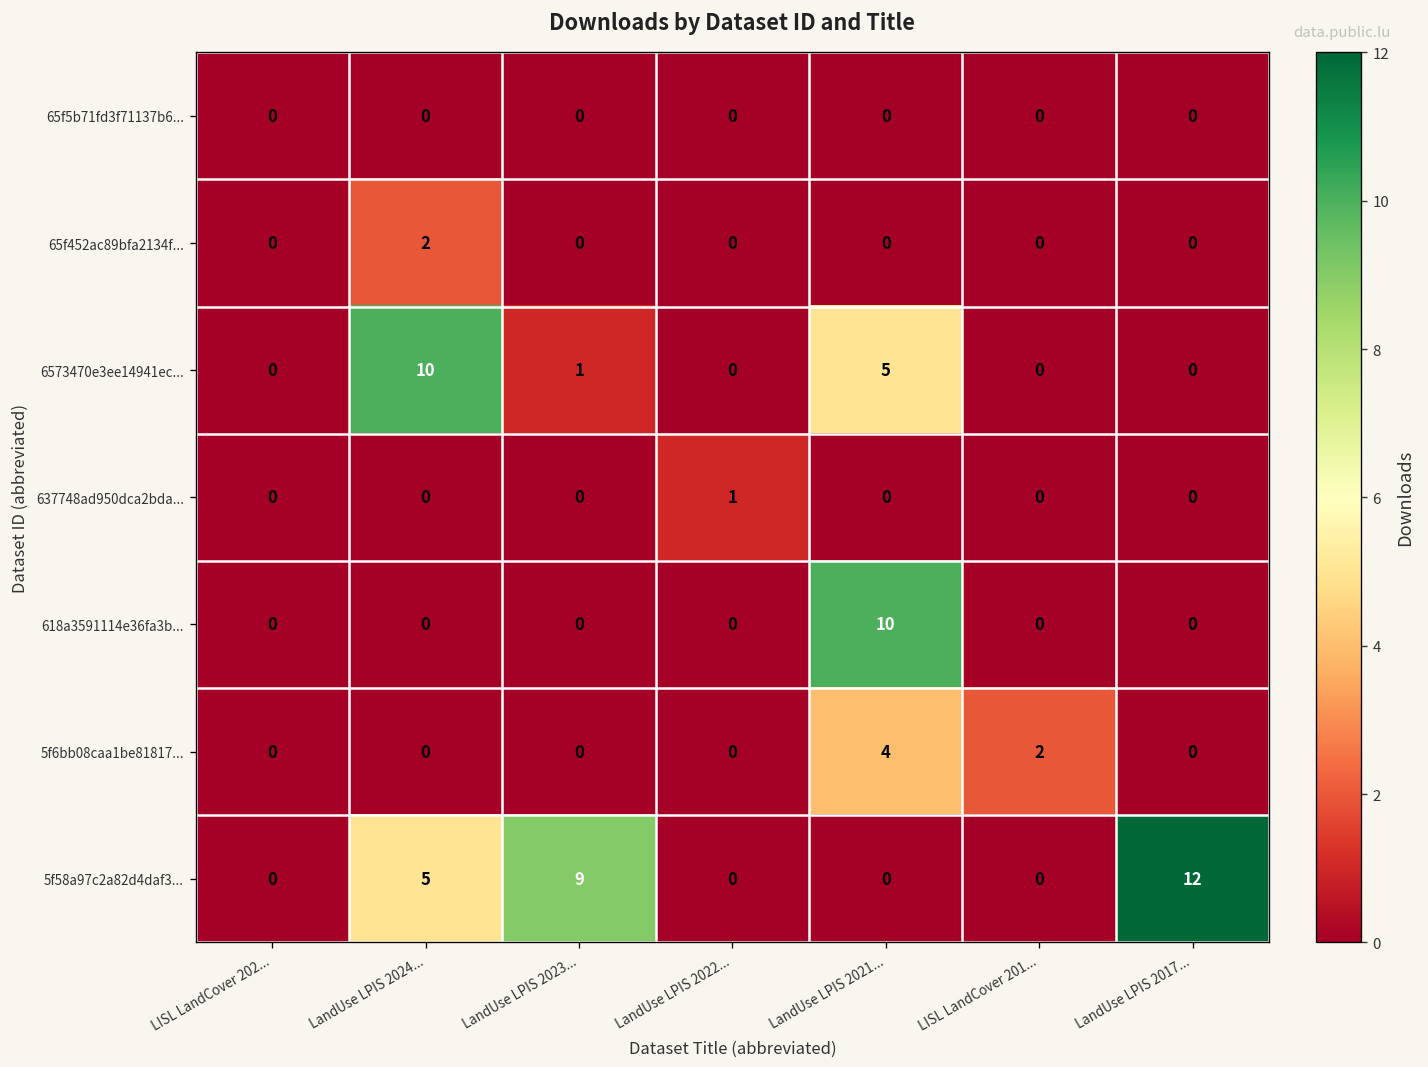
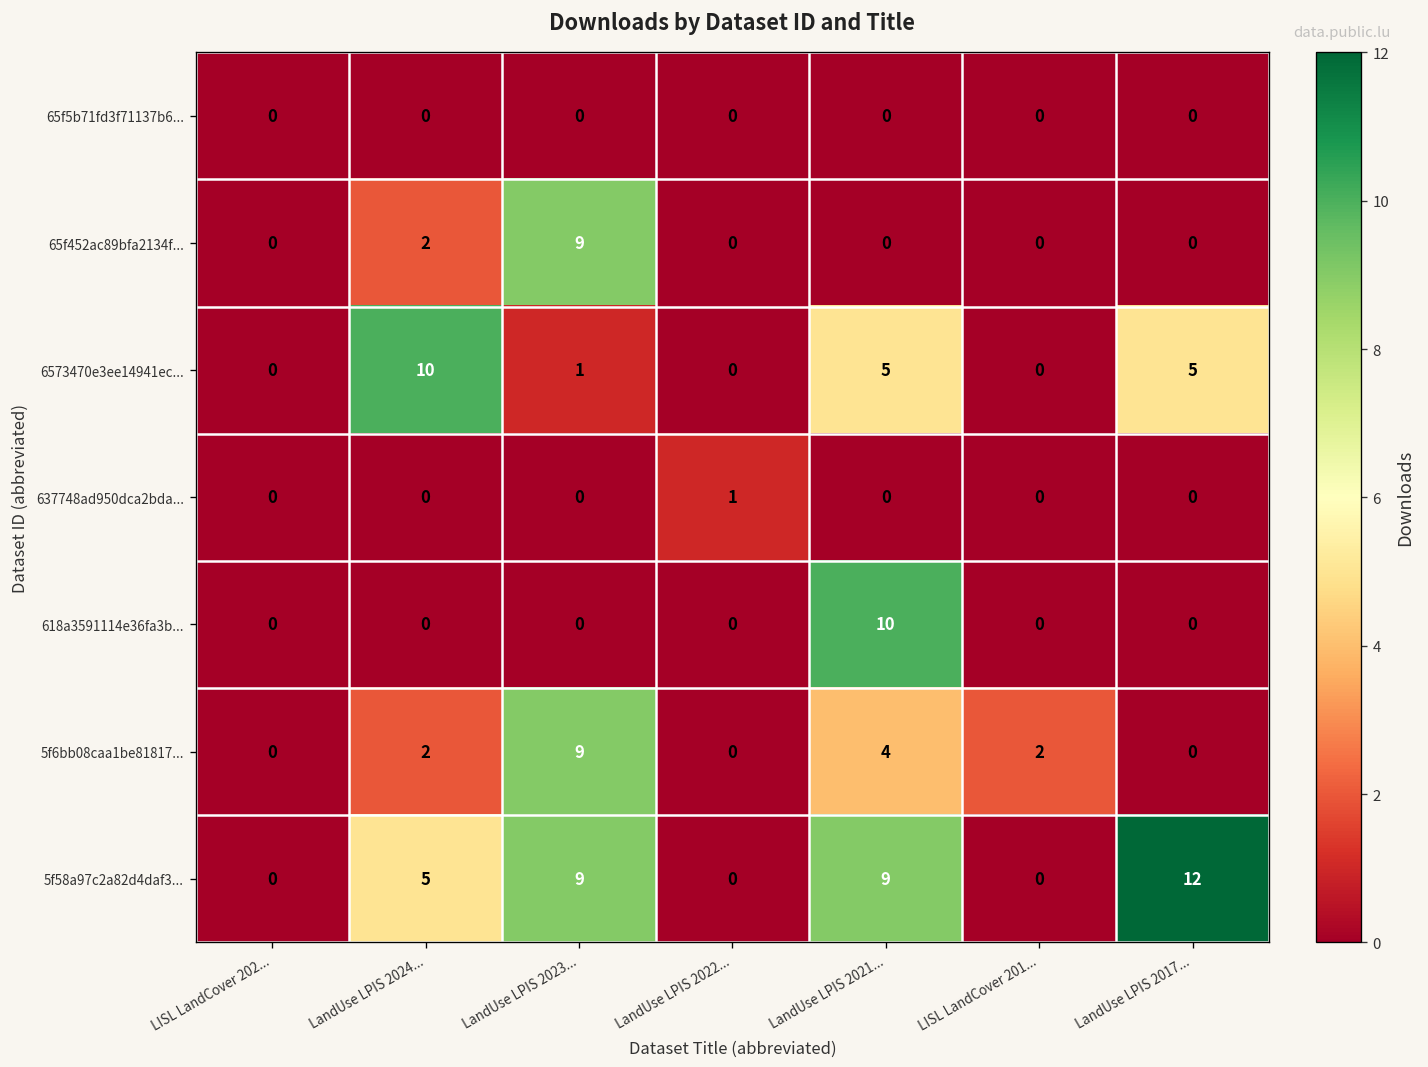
  {
    "65f5b71fd3f71137b6...": {
      "LISL LandCover 202...": 0,
      "LandUse LPIS 2024...": 0,
      "LandUse LPIS 2023...": 0,
      "LandUse LPIS 2022...": 0,
      "LandUse LPIS 2021...": 0,
      "LISL LandCover 201...": 0,
      "LandUse LPIS 2017...": 0
    },
    "65f452ac89bfa2134f...": {
      "LISL LandCover 202...": 0,
      "LandUse LPIS 2024...": 2,
-     "LandUse LPIS 2023...": 0,
+     "LandUse LPIS 2023...": 9,
      "LandUse LPIS 2022...": 0,
      "LandUse LPIS 2021...": 0,
      "LISL LandCover 201...": 0,
      "LandUse LPIS 2017...": 0
    },
    "6573470e3ee14941ec...": {
      "LISL LandCover 202...": 0,
      "LandUse LPIS 2024...": 10,
      "LandUse LPIS 2023...": 1,
      "LandUse LPIS 2022...": 0,
      "LandUse LPIS 2021...": 5,
      "LISL LandCover 201...": 0,
-     "LandUse LPIS 2017...": 0
+     "LandUse LPIS 2017...": 5
    },
    "637748ad950dca2bda...": {
      "LISL LandCover 202...": 0,
      "LandUse LPIS 2024...": 0,
      "LandUse LPIS 2023...": 0,
      "LandUse LPIS 2022...": 1,
      "LandUse LPIS 2021...": 0,
      "LISL LandCover 201...": 0,
      "LandUse LPIS 2017...": 0
    },
    "618a3591114e36fa3b...": {
      "LISL LandCover 202...": 0,
      "LandUse LPIS 2024...": 0,
      "LandUse LPIS 2023...": 0,
      "LandUse LPIS 2022...": 0,
      "LandUse LPIS 2021...": 10,
      "LISL LandCover 201...": 0,
      "LandUse LPIS 2017...": 0
    },
    "5f6bb08caa1be81817...": {
      "LISL LandCover 202...": 0,
-     "LandUse LPIS 2024...": 0,
-     "LandUse LPIS 2023...": 0,
+     "LandUse LPIS 2024...": 2,
+     "LandUse LPIS 2023...": 9,
      "LandUse LPIS 2022...": 0,
      "LandUse LPIS 2021...": 4,
      "LISL LandCover 201...": 2,
      "LandUse LPIS 2017...": 0
    },
    "5f58a97c2a82d4daf3...": {
      "LISL LandCover 202...": 0,
      "LandUse LPIS 2024...": 5,
      "LandUse LPIS 2023...": 9,
      "LandUse LPIS 2022...": 0,
-     "LandUse LPIS 2021...": 0,
+     "LandUse LPIS 2021...": 9,
      "LISL LandCover 201...": 0,
      "LandUse LPIS 2017...": 12
    }
  }
